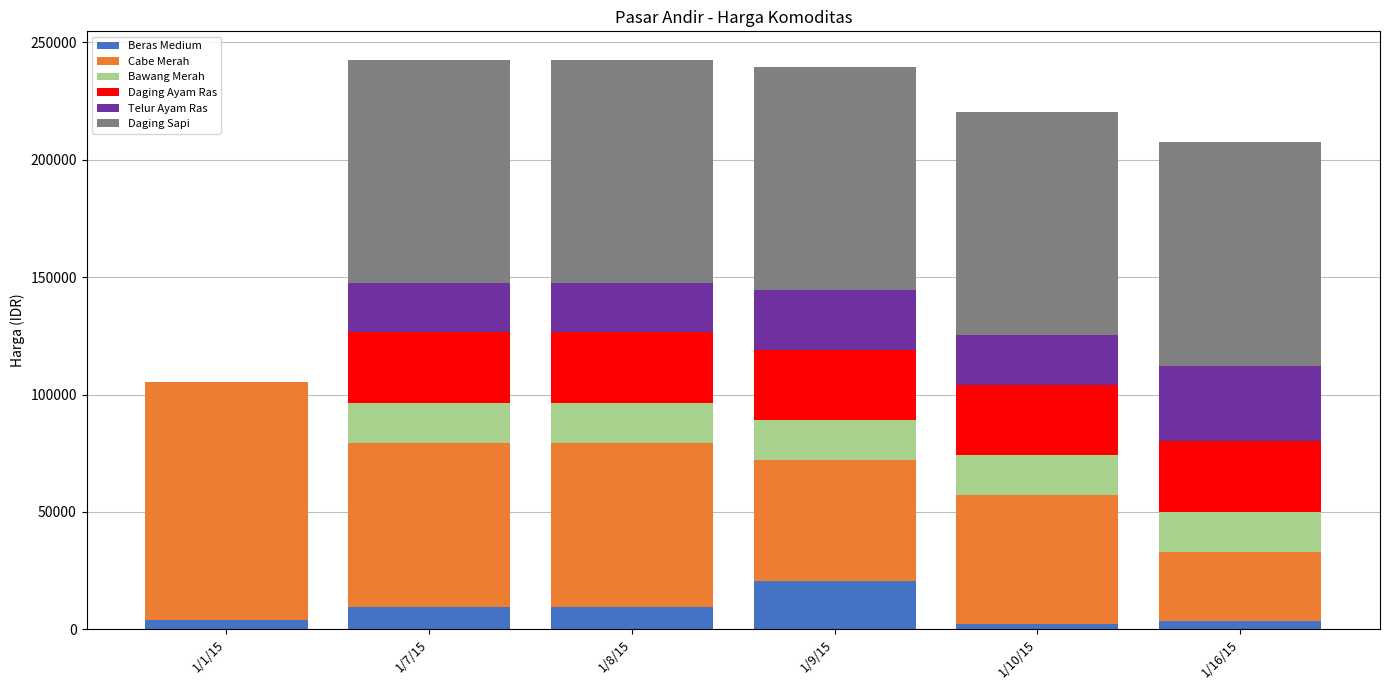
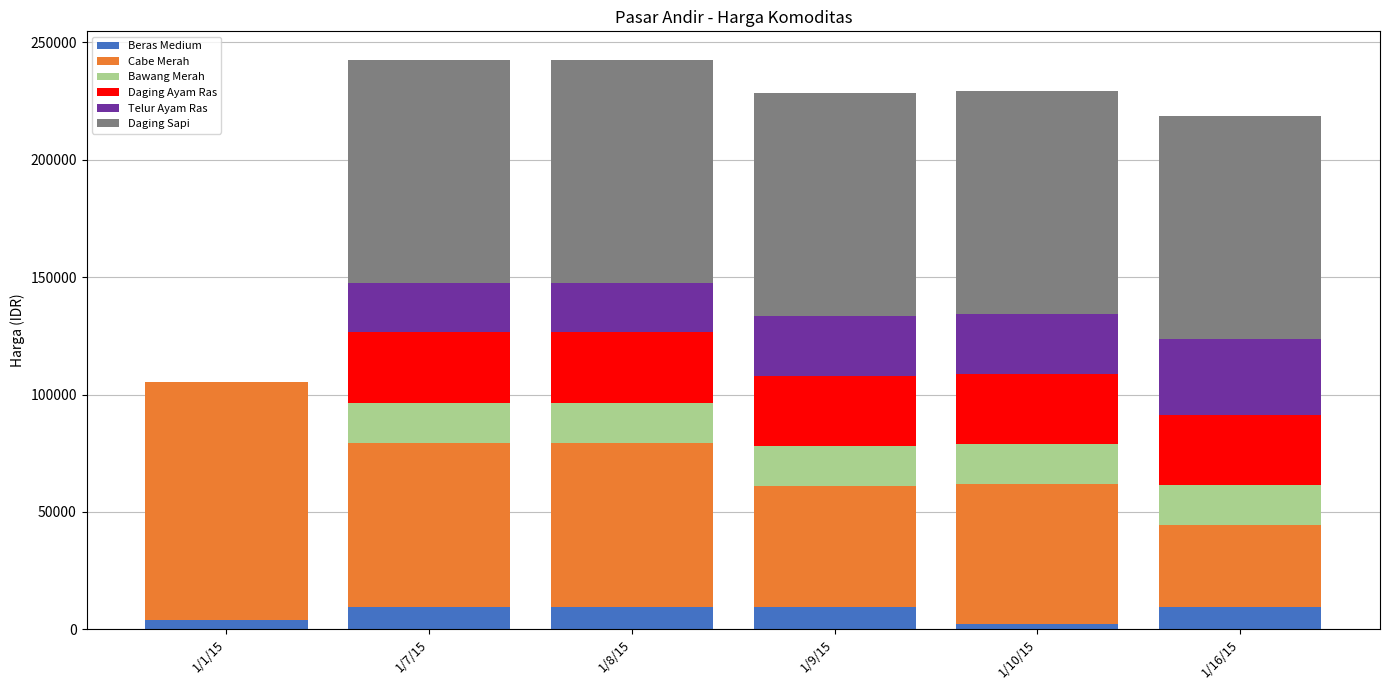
  {
    "Beras Medium": {
      "1/1/15": 4000,
      "1/7/15": 10000,
      "1/8/15": 10000,
-     "1/9/15": 21000,
+     "1/9/15": 10000,
      "1/10/15": 2000,
-     "1/16/15": 4000
+     "1/16/15": 10000
    },
    "Cabe Merah": {
      "1/1/15": 101000,
      "1/7/15": 70000,
      "1/8/15": 70000,
      "1/9/15": 51000,
-     "1/10/15": 55000,
-     "1/16/15": 29000
+     "1/10/15": 60000,
+     "1/16/15": 35000
    },
    "Bawang Merah": {
      "1/1/15": 0,
      "1/7/15": 17000,
      "1/8/15": 17000,
      "1/9/15": 17000,
      "1/10/15": 17000,
      "1/16/15": 17000
    },
    "Daging Ayam Ras": {
      "1/1/15": 0,
      "1/7/15": 30000,
      "1/8/15": 30000,
      "1/9/15": 30000,
      "1/10/15": 30000,
      "1/16/15": 30000
    },
    "Telur Ayam Ras": {
      "1/1/15": 0,
      "1/7/15": 21000,
      "1/8/15": 21000,
      "1/9/15": 25000,
-     "1/10/15": 21000,
+     "1/10/15": 25000,
      "1/16/15": 32000
    },
    "Daging Sapi": {
      "1/1/15": 0,
      "1/7/15": 95000,
      "1/8/15": 95000,
      "1/9/15": 95000,
      "1/10/15": 95000,
      "1/16/15": 95000
    }
  }
